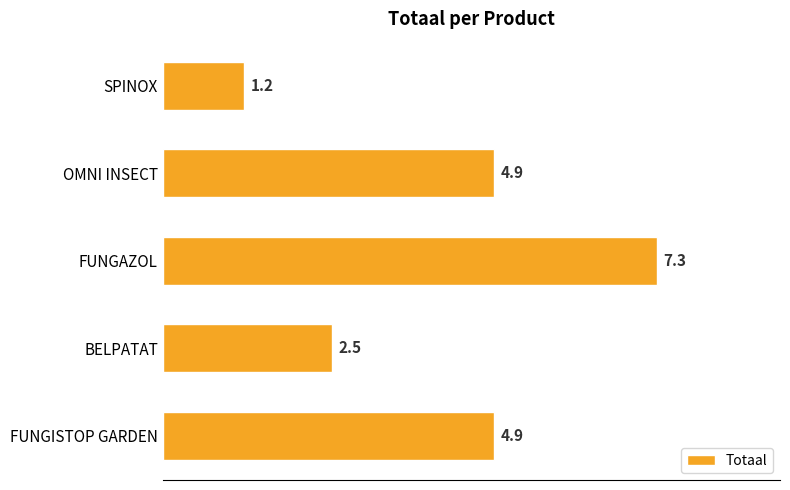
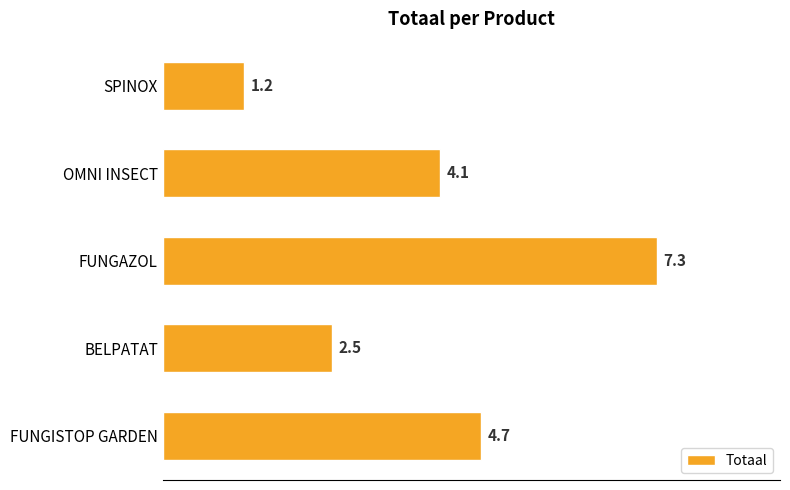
  {
    "SPINOX": 1.2,
-   "OMNI INSECT": 4.9,
+   "OMNI INSECT": 4.1,
    "FUNGAZOL": 7.3,
    "BELPATAT": 2.5,
-   "FUNGISTOP GARDEN": 4.9
+   "FUNGISTOP GARDEN": 4.7
  }
